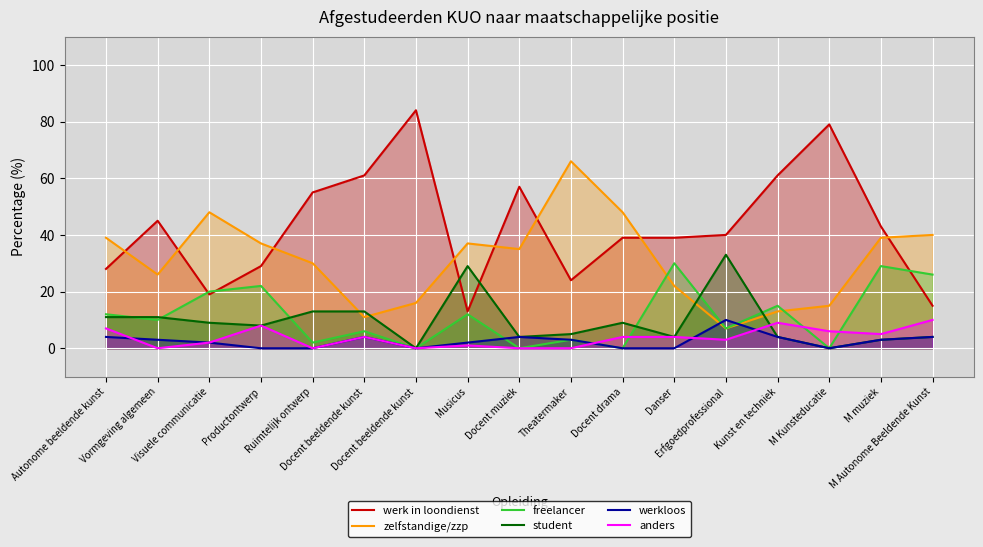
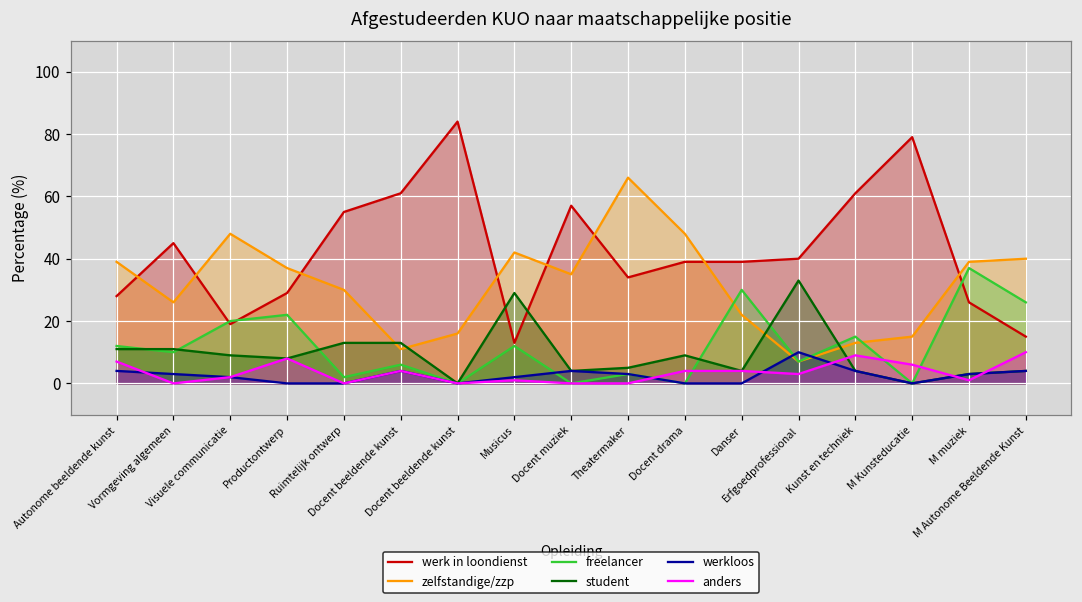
  {
    "werk in loondienst": {
      "Autonome beeldende kunst": 28,
      "Vormgeving algemeen": 45,
      "Visuele communicatie": 19,
      "Productontwerp": 29,
      "Ruimtelijk ontwerp": 55,
      "Musicus": 13,
      "Docent muziek": 57,
-     "Theatermaker": 24,
+     "Theatermaker": 34,
      "Docent drama": 39,
      "Danser": 39,
      "Erfgoedprofessional": 40,
      "Kunst en techniek": 61,
      "M Kunsteducatie": 79,
-     "M muziek": 43,
+     "M muziek": 26,
      "M Autonome Beeldende Kunst": 15
    },
    "zelfstandige/zzp": {
      "Autonome beeldende kunst": 39,
      "Vormgeving algemeen": 26,
      "Visuele communicatie": 48,
      "Productontwerp": 37,
      "Ruimtelijk ontwerp": 30,
-     "Musicus": 37,
+     "Musicus": 42,
      "Docent muziek": 35,
      "Theatermaker": 66,
      "Docent drama": 48,
      "Danser": 22,
      "Kunst en techniek": 13,
      "M Kunsteducatie": 15,
      "M muziek": 39,
      "M Autonome Beeldende Kunst": 40
    },
    "freelancer": {
      "Autonome beeldende kunst": 12,
      "Vormgeving algemeen": 10,
      "Visuele communicatie": 20,
      "Productontwerp": 22,
      "Ruimtelijk ontwerp": 2,
      "Musicus": 12,
      "Danser": 30,
      "Kunst en techniek": 15,
-     "M muziek": 29,
+     "M muziek": 37,
      "M Autonome Beeldende Kunst": 26
    },
    "student": {
      "Autonome beeldende kunst": 11,
      "Vormgeving algemeen": 11,
      "Visuele communicatie": 9,
      "Ruimtelijk ontwerp": 13,
      "Musicus": 29,
      "Theatermaker": 5,
      "Docent drama": 9,
      "Erfgoedprofessional": 33
    },
    "werkloos": {
      "Autonome beeldende kunst": 4,
      "Vormgeving algemeen": 3,
      "Productontwerp": 0,
      "Musicus": 2,
      "Danser": 0,
      "Erfgoedprofessional": 10
    },
    "anders": {
      "Autonome beeldende kunst": 7,
      "Vormgeving algemeen": 0,
      "Musicus": 1,
      "Theatermaker": 0,
      "Docent drama": 4,
      "Erfgoedprofessional": 3,
      "Kunst en techniek": 9,
      "M Kunsteducatie": 6,
-     "M muziek": 5,
+     "M muziek": 1,
      "M Autonome Beeldende Kunst": 10
    }
  }
